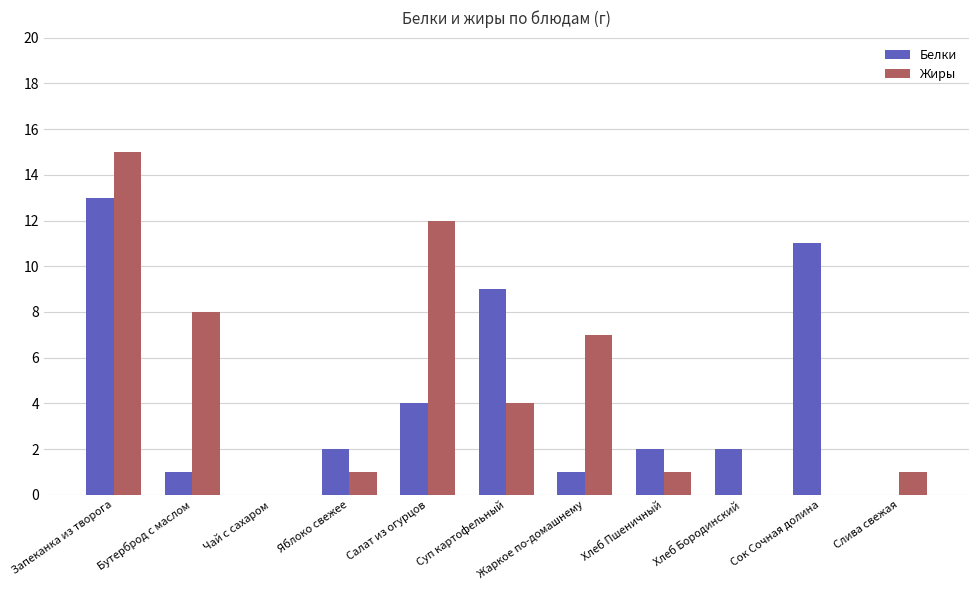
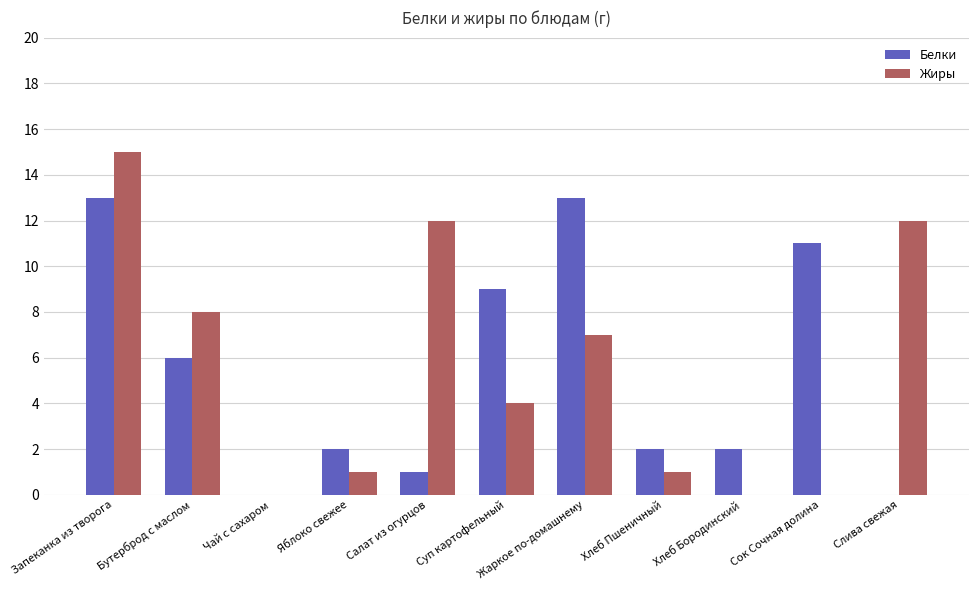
  {
    "Белки": {
      "Запеканка из творога": 13,
-     "Бутерброд с маслом": 1,
+     "Бутерброд с маслом": 6,
      "Чай с сахаром": 0,
      "Яблоко свежее": 2,
-     "Салат из огурцов": 4,
+     "Салат из огурцов": 1,
      "Суп картофельный": 9,
-     "Жаркое по-домашнему": 1,
+     "Жаркое по-домашнему": 13,
      "Хлеб Пшеничный": 2,
      "Хлеб Бородинский": 2,
      "Сок Сочная долина": 11,
      "Слива свежая": 0
    },
    "Жиры": {
      "Запеканка из творога": 15,
      "Бутерброд с маслом": 8,
      "Чай с сахаром": 0,
      "Яблоко свежее": 1,
      "Салат из огурцов": 12,
      "Суп картофельный": 4,
      "Жаркое по-домашнему": 7,
      "Хлеб Пшеничный": 1,
      "Хлеб Бородинский": 0,
      "Сок Сочная долина": 0,
-     "Слива свежая": 1
+     "Слива свежая": 12
    }
  }
